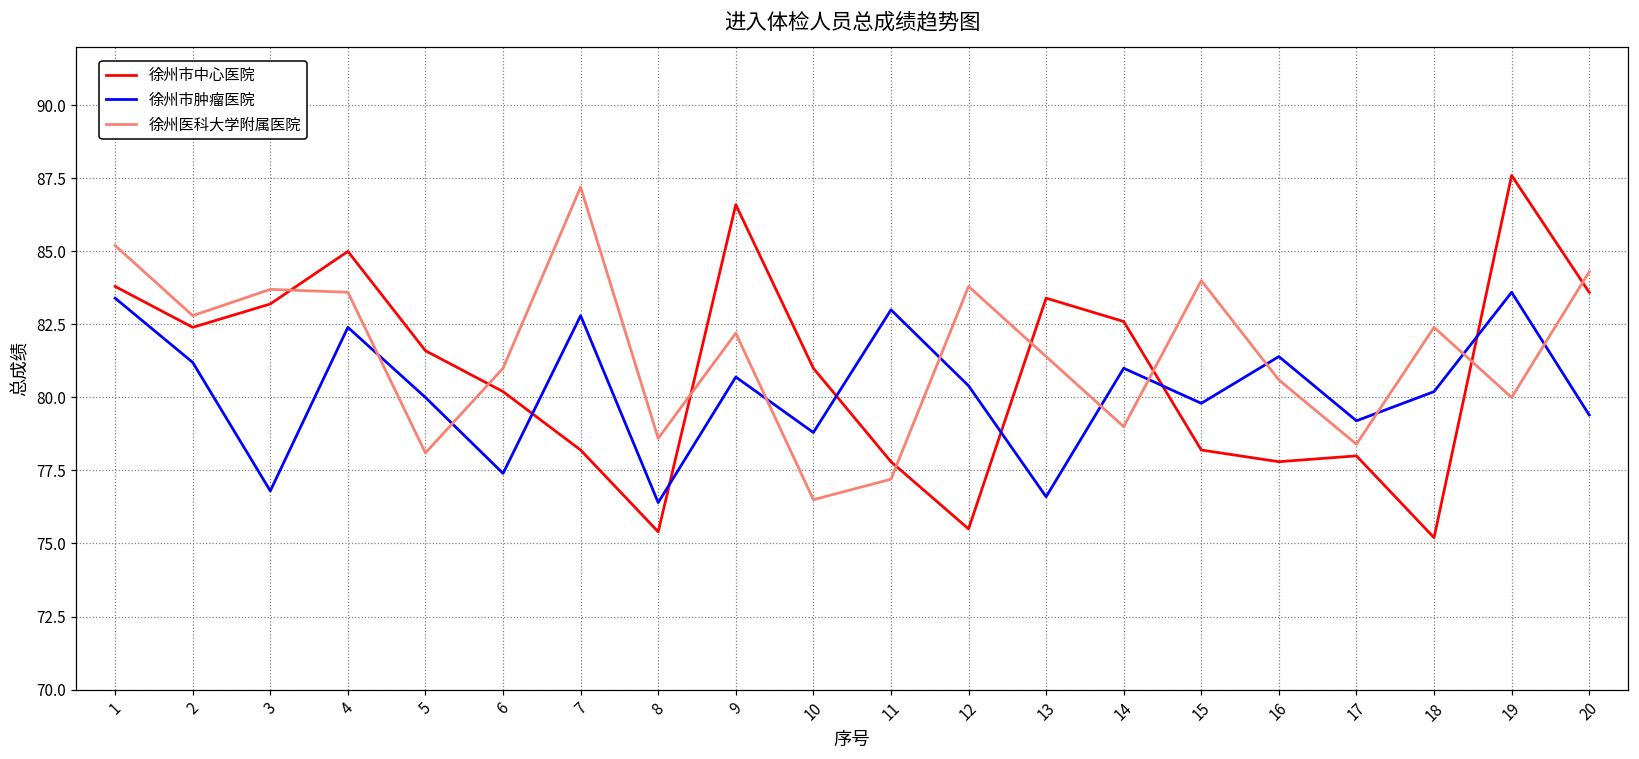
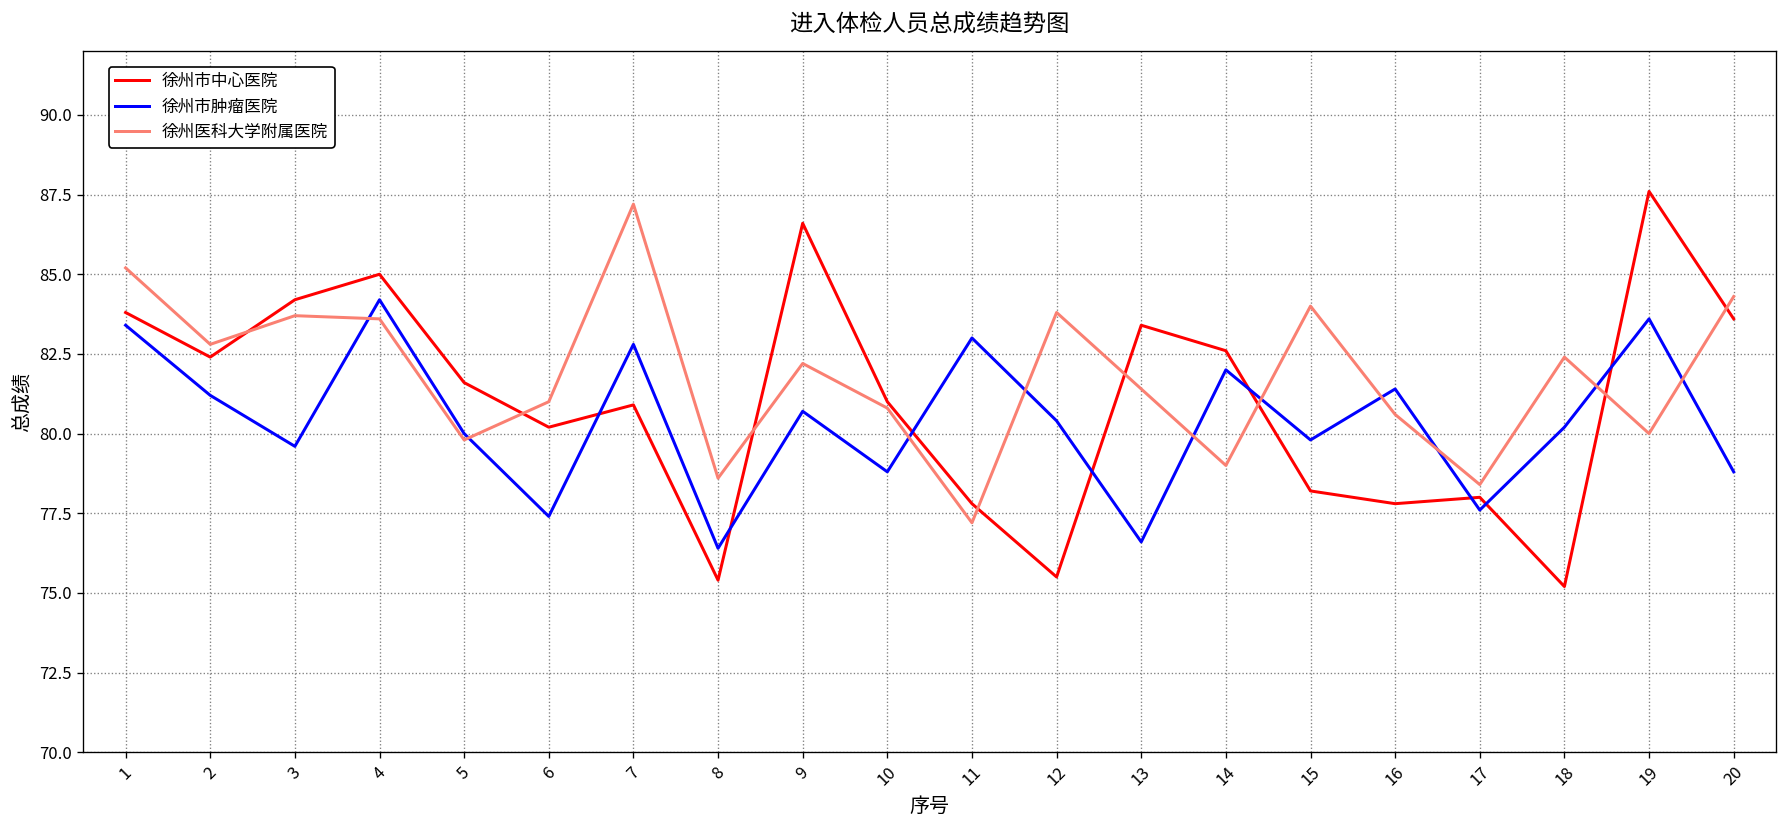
  {
    "徐州市中心医院": {
      "1": 83.8,
      "2": 82.4,
-     "3": 83.2,
+     "3": 84.2,
      "4": 85.0,
      "5": 81.6,
      "6": 80.2,
-     "7": 78.2,
+     "7": 80.9,
      "8": 75.4,
      "9": 86.6,
      "10": 81.0,
      "11": 77.8,
      "12": 75.5,
      "13": 83.4,
      "14": 82.6,
      "15": 78.2,
      "16": 77.8,
      "17": 78.0,
      "18": 75.2,
      "19": 87.6,
      "20": 83.6
    },
    "徐州市肿瘤医院": {
      "1": 83.4,
      "2": 81.2,
-     "3": 76.8,
-     "4": 82.4,
+     "3": 79.6,
+     "4": 84.2,
      "5": 80.0,
      "6": 77.4,
      "7": 82.8,
      "8": 76.4,
      "9": 80.7,
      "10": 78.8,
      "11": 83.0,
      "12": 80.4,
      "13": 76.6,
-     "14": 81,
+     "14": 82,
      "15": 79.8,
      "16": 81.4,
-     "17": 79.2,
+     "17": 77.6,
      "18": 80.2,
      "19": 83.6,
-     "20": 79.4
+     "20": 78.8
    },
    "徐州医科大学附属医院": {
      "1": 85.2,
      "2": 82.8,
      "3": 83.7,
      "4": 83.6,
-     "5": 78.1,
+     "5": 79.8,
      "6": 81.0,
      "7": 87.2,
      "8": 78.6,
      "9": 82.2,
-     "10": 76.5,
+     "10": 80.8,
      "11": 77.2,
      "12": 83.8,
      "13": 81.4,
      "14": 79.0,
      "15": 84.0,
      "16": 80.6,
      "17": 78.4,
      "18": 82.4,
      "19": 80.0,
      "20": 84.3
    }
  }
